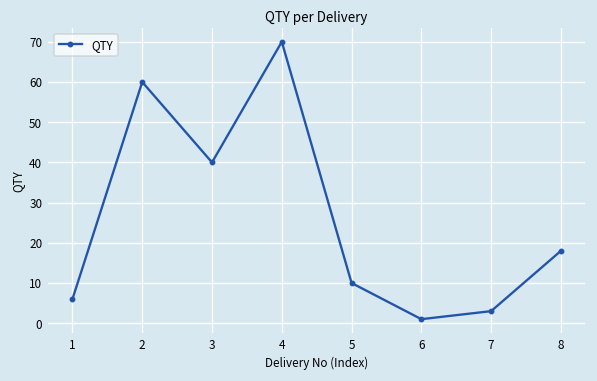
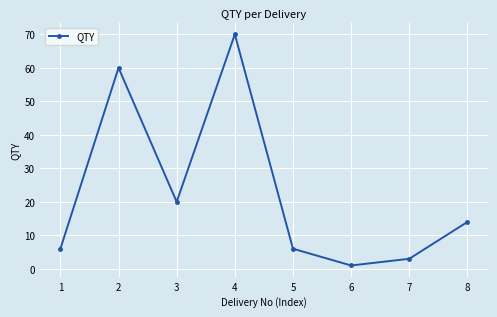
  {
    "1": 6,
    "2": 60,
-   "3": 40,
+   "3": 20,
    "4": 70,
-   "5": 10,
+   "5": 6,
    "6": 1,
    "7": 3,
-   "8": 18
+   "8": 14
  }
